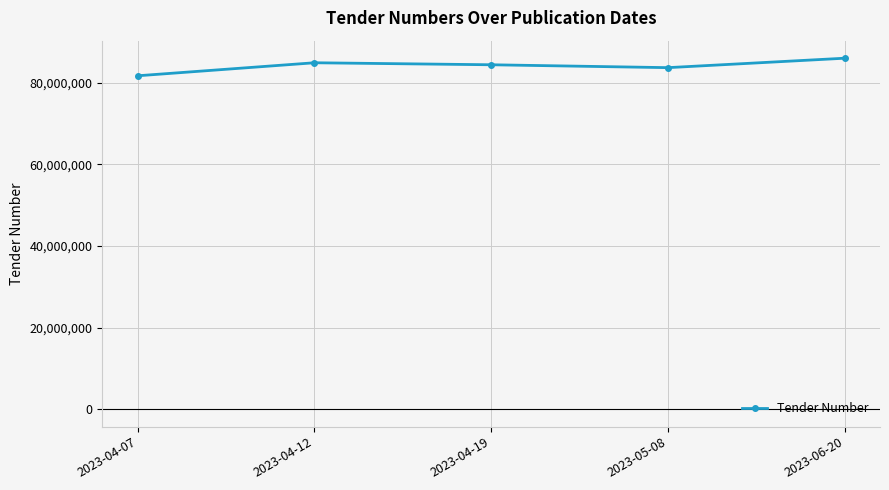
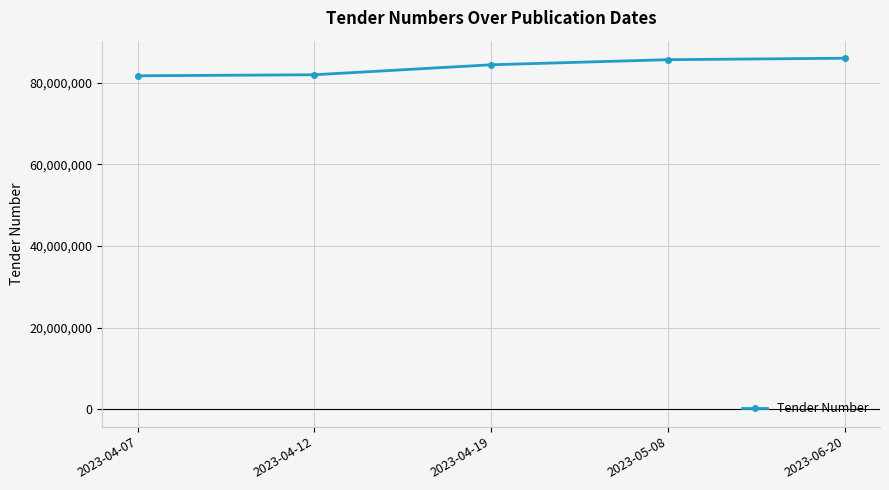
  {
    "2023-04-07": "82,000,000",
-   "2023-04-12": "85,000,000",
+   "2023-04-12": "82,000,000",
    "2023-04-19": "84,000,000",
-   "2023-05-08": "84,000,000",
+   "2023-05-08": "86,000,000",
    "2023-06-20": "86,000,000"
  }
